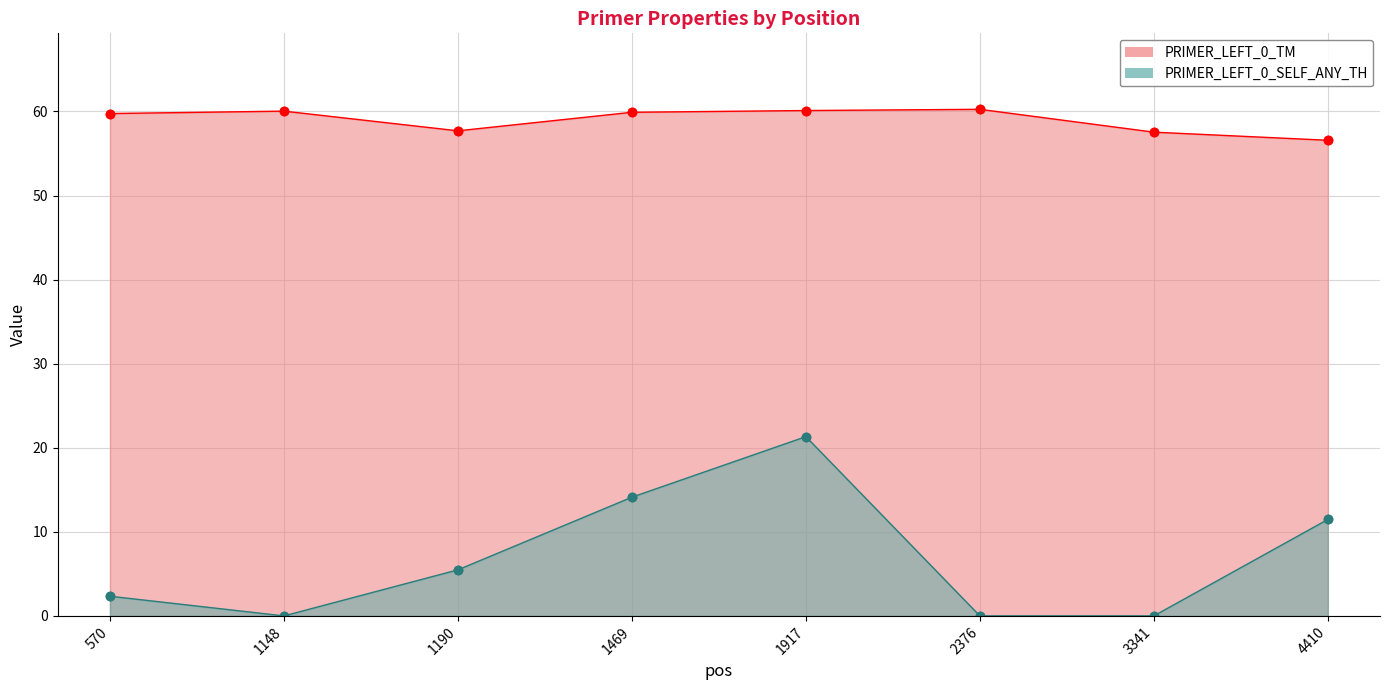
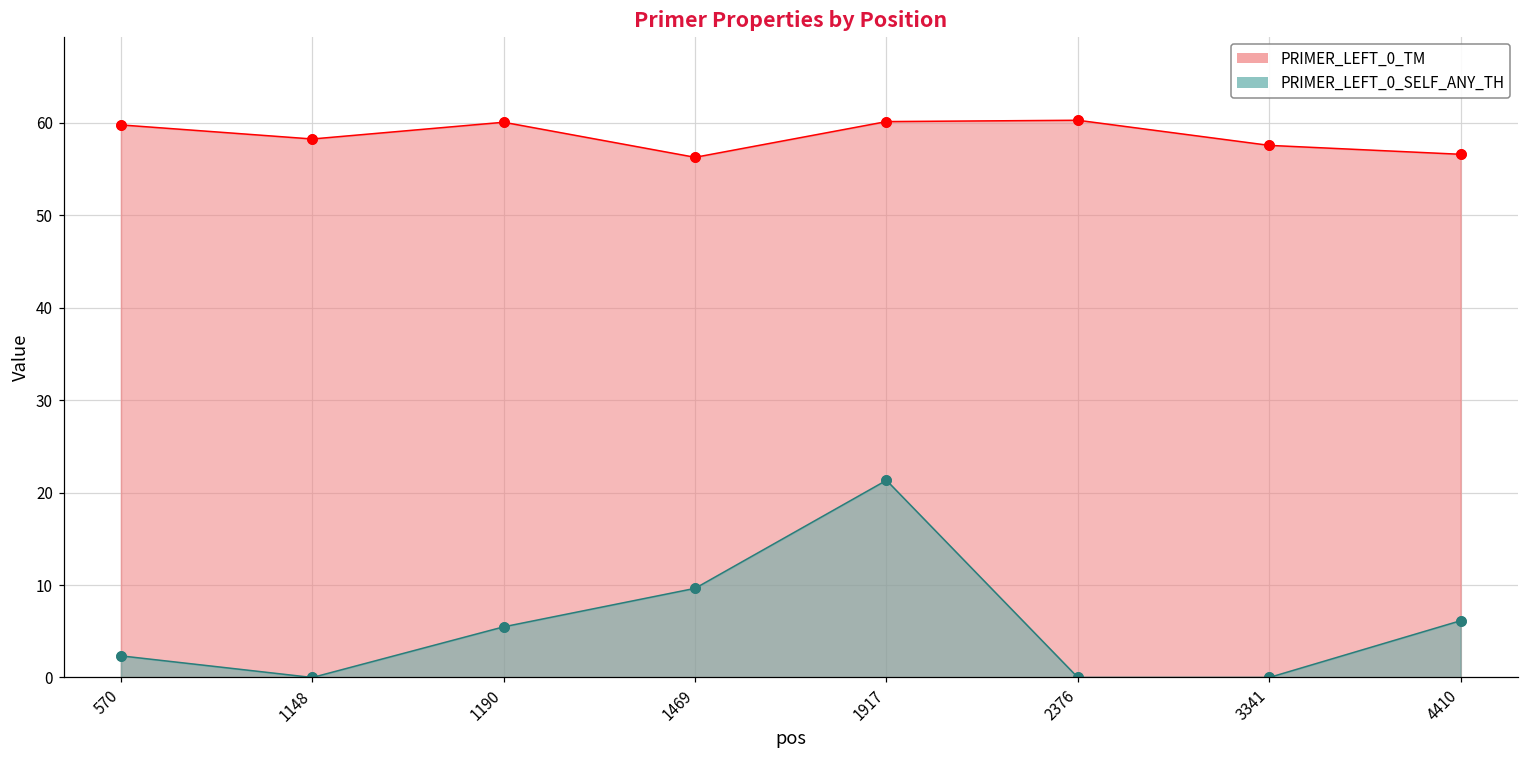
  {
    "PRIMER_LEFT_0_TM": {
      "570": 60,
-     "1148": 60,
-     "1190": 58,
-     "1469": 60,
+     "1148": 58,
+     "1190": 60,
+     "1469": 56,
      "1917": 60,
      "2376": 60,
      "3341": 58,
      "4410": 57
    },
    "PRIMER_LEFT_0_SELF_ANY_TH": {
      "570": 2,
      "1148": 0,
      "1190": 5,
-     "1469": 14,
+     "1469": 10,
      "1917": 21,
      "2376": 0,
      "3341": 0,
-     "4410": 11
+     "4410": 6
    }
  }
